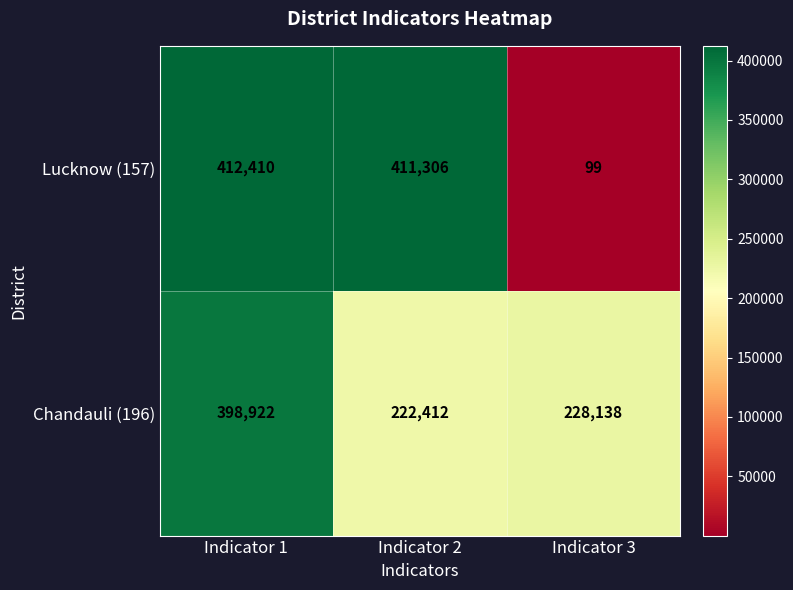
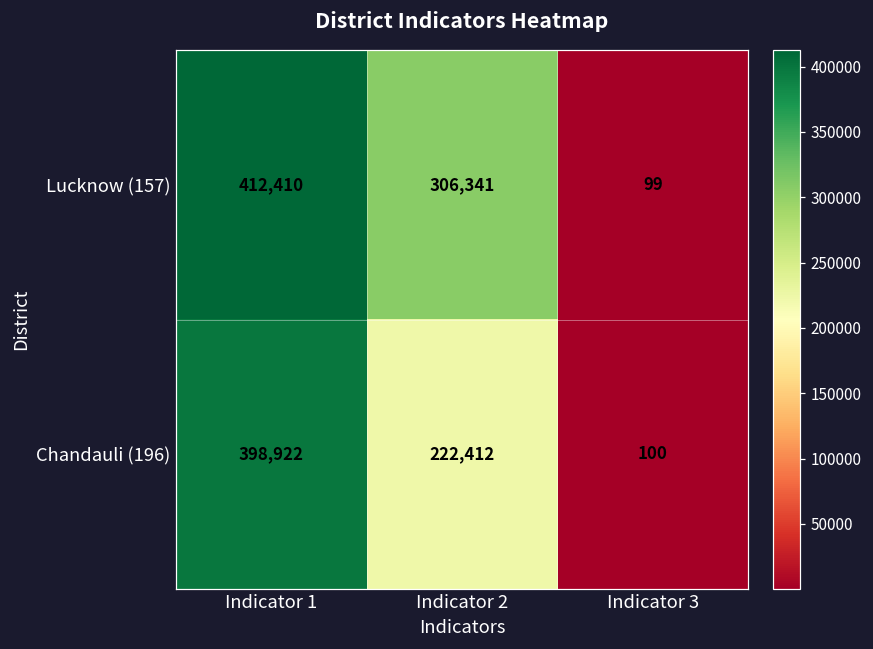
  {
    "Lucknow (157)": {
      "Indicator 1": "412,410",
-     "Indicator 2": "411,306",
+     "Indicator 2": "306,341",
      "Indicator 3": "99"
    },
    "Chandauli (196)": {
      "Indicator 1": "398,922",
      "Indicator 2": "222,412",
-     "Indicator 3": "228,138"
+     "Indicator 3": "100"
    }
  }
